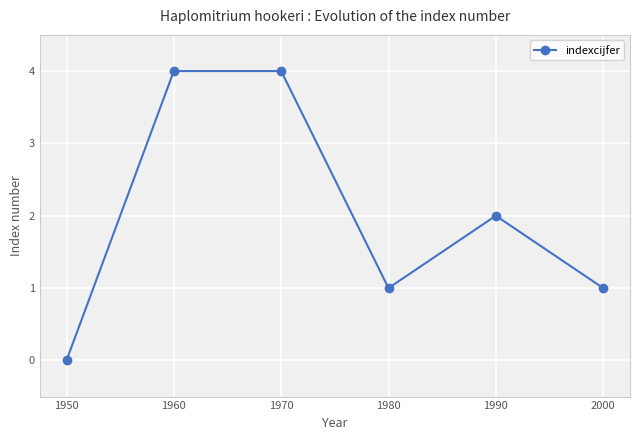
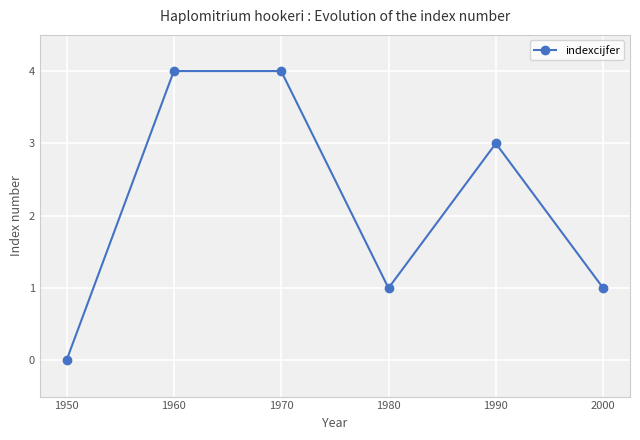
  {
    "1950": 0,
    "1960": 4,
    "1970": 4,
    "1980": 1,
-   "1990": 2,
+   "1990": 3,
    "2000": 1
  }
